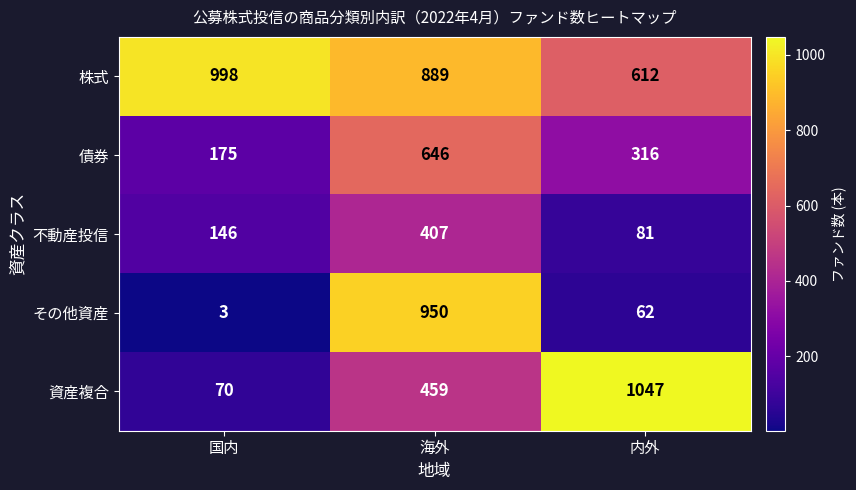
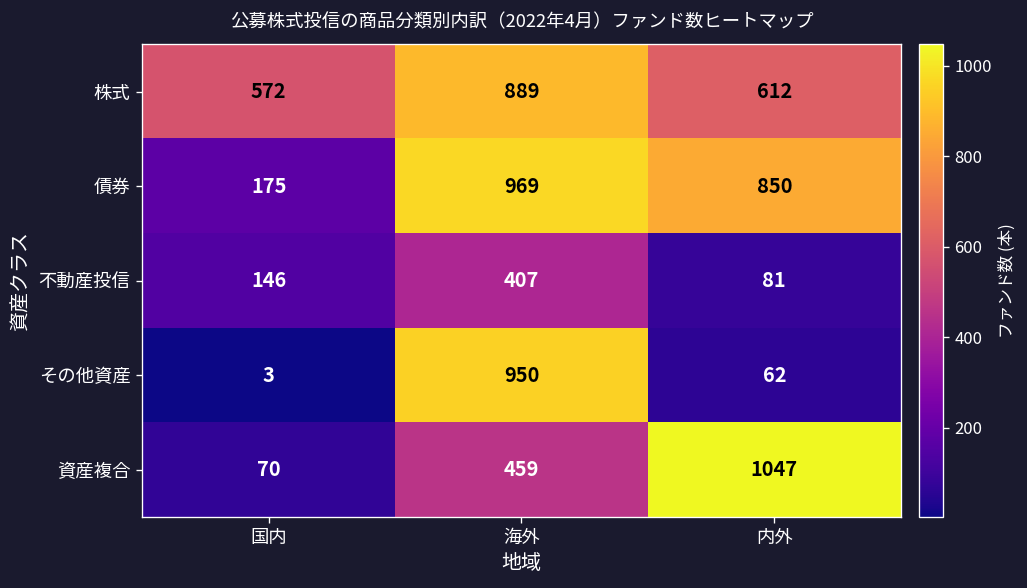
  {
    "株式": {
-     "国内": 998,
+     "国内": 572,
      "海外": 889,
      "内外": 612
    },
    "債券": {
      "国内": 175,
-     "海外": 646,
-     "内外": 316
+     "海外": 969,
+     "内外": 850
    },
    "不動産投信": {
      "国内": 146,
      "海外": 407,
      "内外": 81
    },
    "その他資産": {
      "国内": 3,
      "海外": 950,
      "内外": 62
    },
    "資産複合": {
      "国内": 70,
      "海外": 459,
      "内外": 1047
    }
  }
